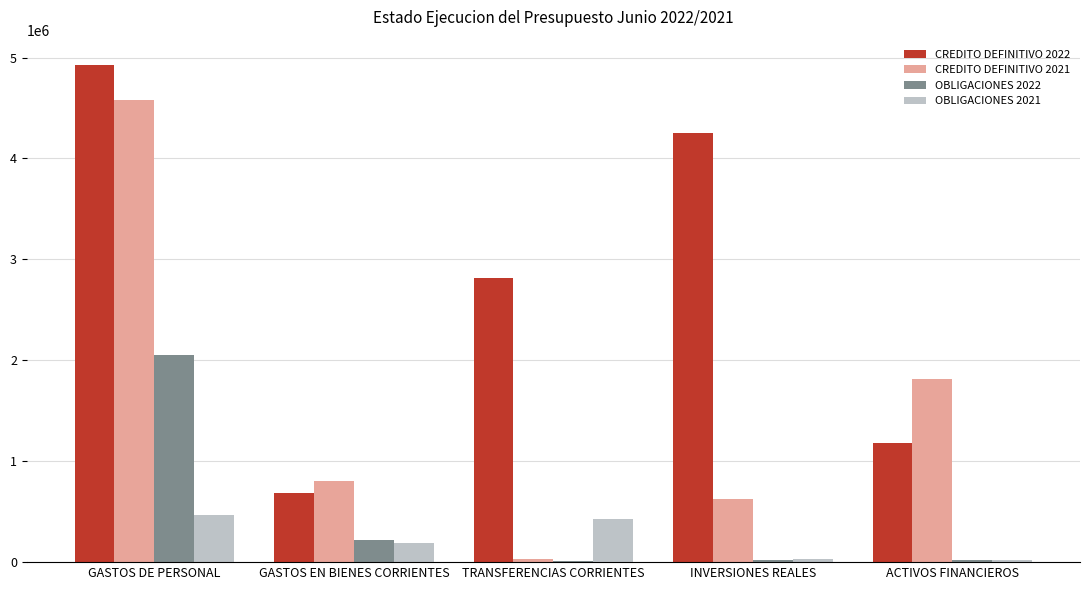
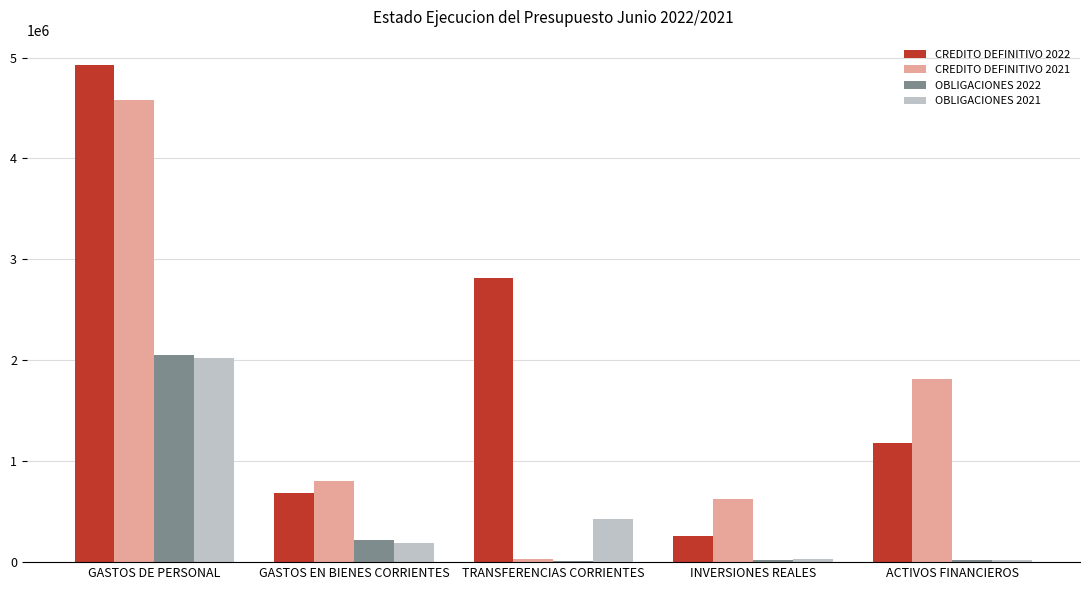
  {
    "CREDITO DEFINITIVO 2022": {
      "GASTOS DE PERSONAL": 4930000,
      "GASTOS EN BIENES CORRIENTES": 680000,
      "TRANSFERENCIAS CORRIENTES": 2810000,
-     "INVERSIONES REALES": 4250000,
+     "INVERSIONES REALES": 260000,
      "ACTIVOS FINANCIEROS": 1180000
    },
    "CREDITO DEFINITIVO 2021": {
      "GASTOS DE PERSONAL": 4580000,
      "GASTOS EN BIENES CORRIENTES": 800000,
      "TRANSFERENCIAS CORRIENTES": 30000,
      "INVERSIONES REALES": 620000,
      "ACTIVOS FINANCIEROS": 1820000
    },
    "OBLIGACIONES 2022": {
      "GASTOS DE PERSONAL": 2050000,
      "GASTOS EN BIENES CORRIENTES": 220000,
      "ACTIVOS FINANCIEROS": 30000
    },
    "OBLIGACIONES 2021": {
-     "GASTOS DE PERSONAL": 460000,
+     "GASTOS DE PERSONAL": 2020000,
      "GASTOS EN BIENES CORRIENTES": 190000,
      "TRANSFERENCIAS CORRIENTES": 420000,
      "INVERSIONES REALES": 30000
    }
  }
